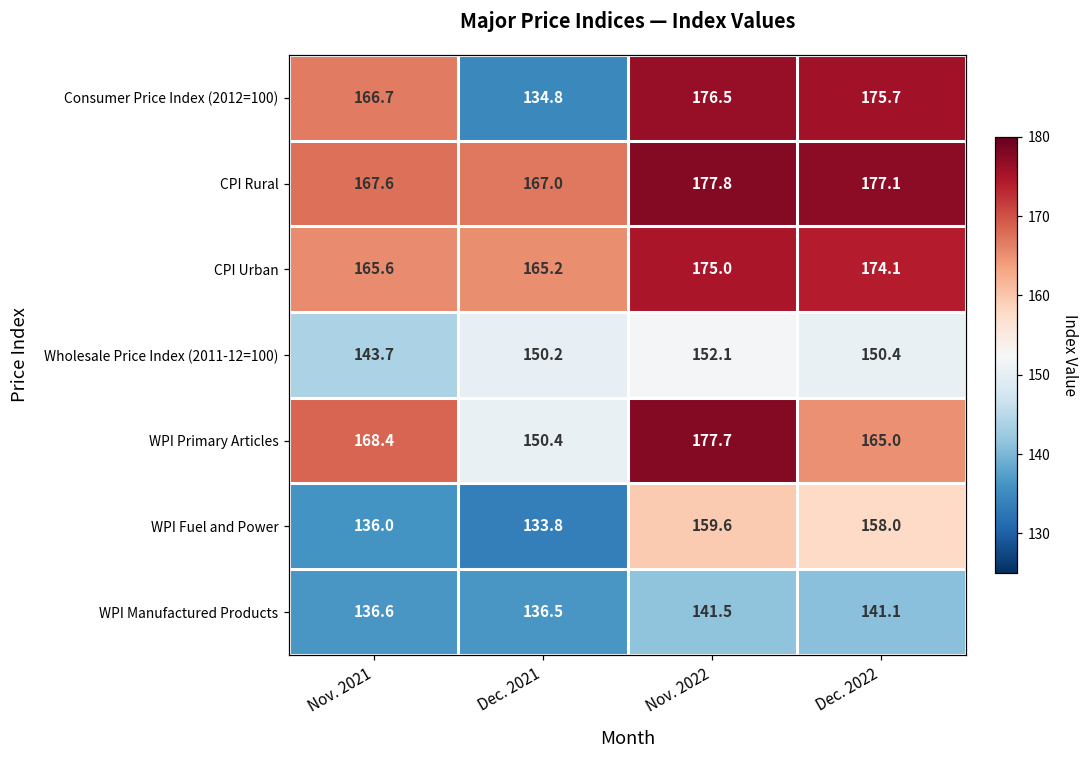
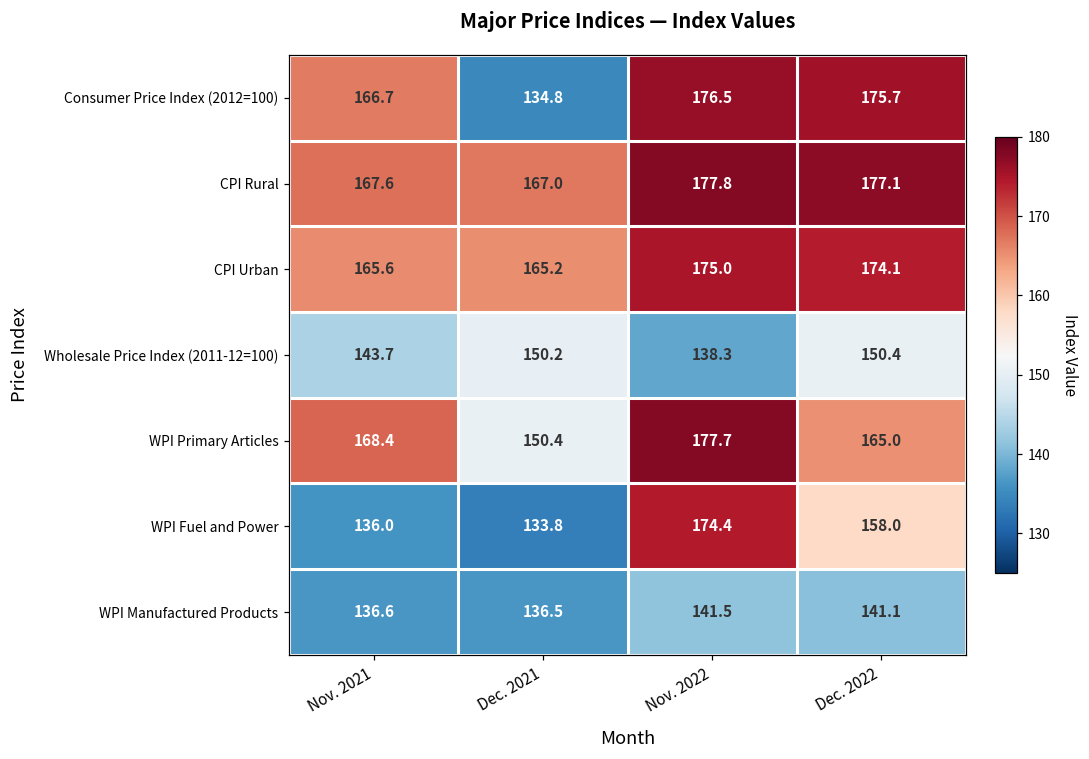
  {
    "Consumer Price Index (2012=100)": {
      "Nov. 2021": 166.7,
      "Dec. 2021": 134.8,
      "Nov. 2022": 176.5,
      "Dec. 2022": 175.7
    },
    "CPI Rural": {
      "Nov. 2021": 167.6,
      "Dec. 2021": 167.0,
      "Nov. 2022": 177.8,
      "Dec. 2022": 177.1
    },
    "CPI Urban": {
      "Nov. 2021": 165.6,
      "Dec. 2021": 165.2,
      "Nov. 2022": 175.0,
      "Dec. 2022": 174.1
    },
    "Wholesale Price Index (2011-12=100)": {
      "Nov. 2021": 143.7,
      "Dec. 2021": 150.2,
-     "Nov. 2022": 152.1,
+     "Nov. 2022": 138.3,
      "Dec. 2022": 150.4
    },
    "WPI Primary Articles": {
      "Nov. 2021": 168.4,
      "Dec. 2021": 150.4,
      "Nov. 2022": 177.7,
      "Dec. 2022": 165.0
    },
    "WPI Fuel and Power": {
      "Nov. 2021": 136.0,
      "Dec. 2021": 133.8,
-     "Nov. 2022": 159.6,
+     "Nov. 2022": 174.4,
      "Dec. 2022": 158.0
    },
    "WPI Manufactured Products": {
      "Nov. 2021": 136.6,
      "Dec. 2021": 136.5,
      "Nov. 2022": 141.5,
      "Dec. 2022": 141.1
    }
  }
